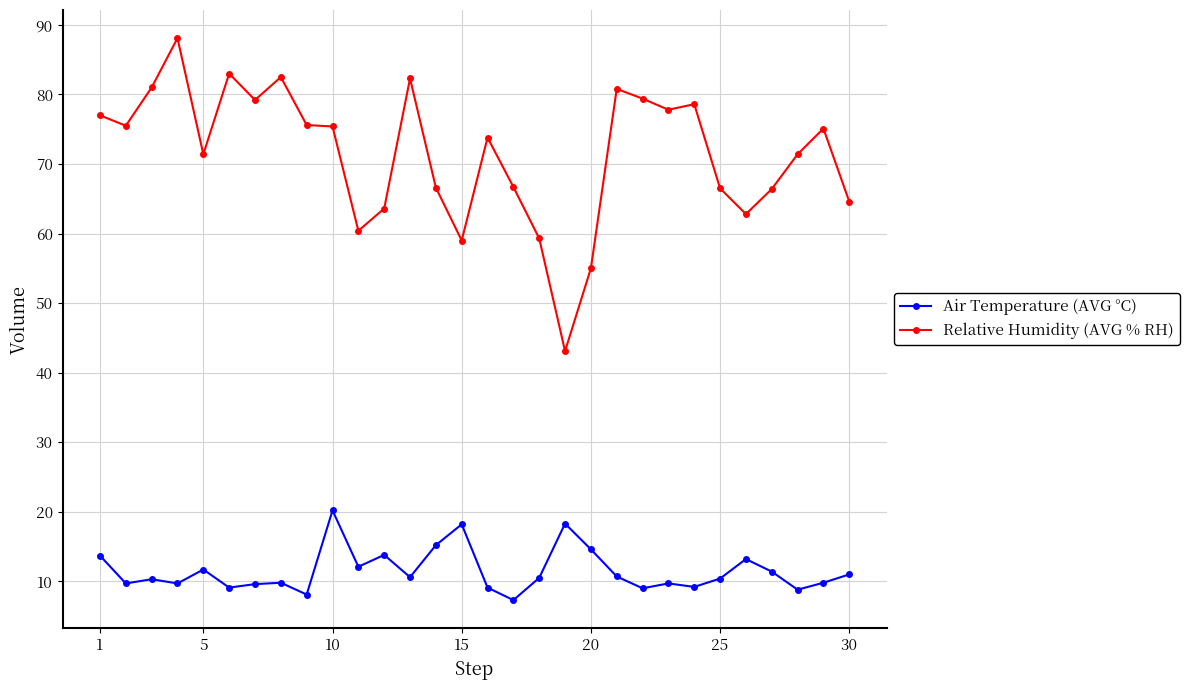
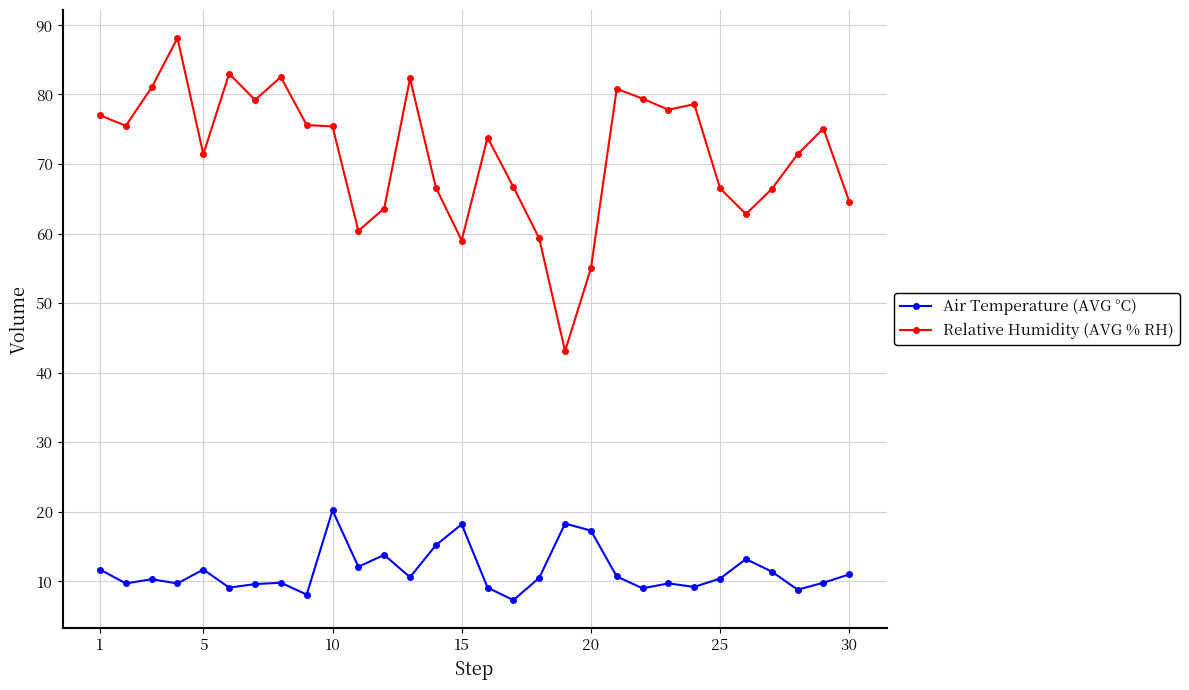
  {
    "Air Temperature (AVG °C)": {
-     "1": 14,
+     "1": 12,
      "5": 12,
      "10": 20,
      "15": 18,
-     "20": 15,
+     "20": 17,
      "25": 10,
      "30": 11
    },
    "Relative Humidity (AVG % RH)": {
      "1": 77,
      "5": 71,
      "10": 75,
      "15": 59,
      "20": 55,
      "25": 67,
      "30": 65
    }
  }
